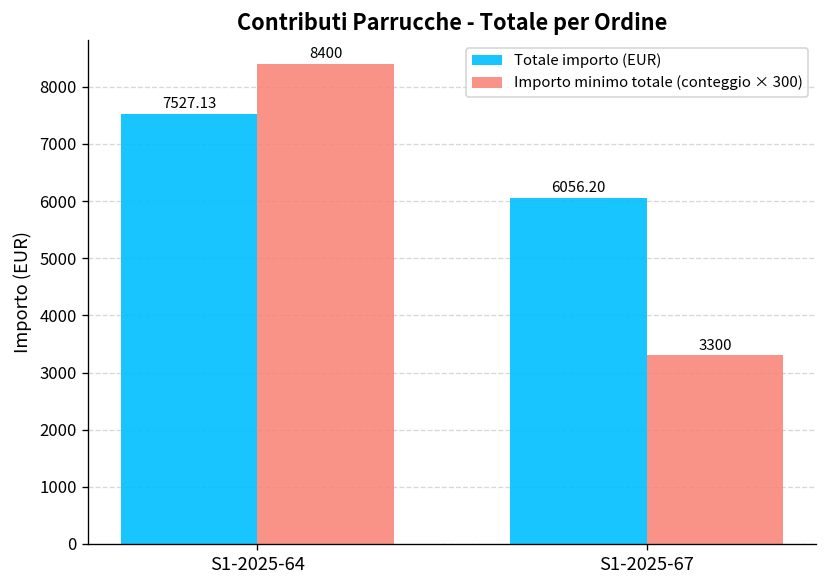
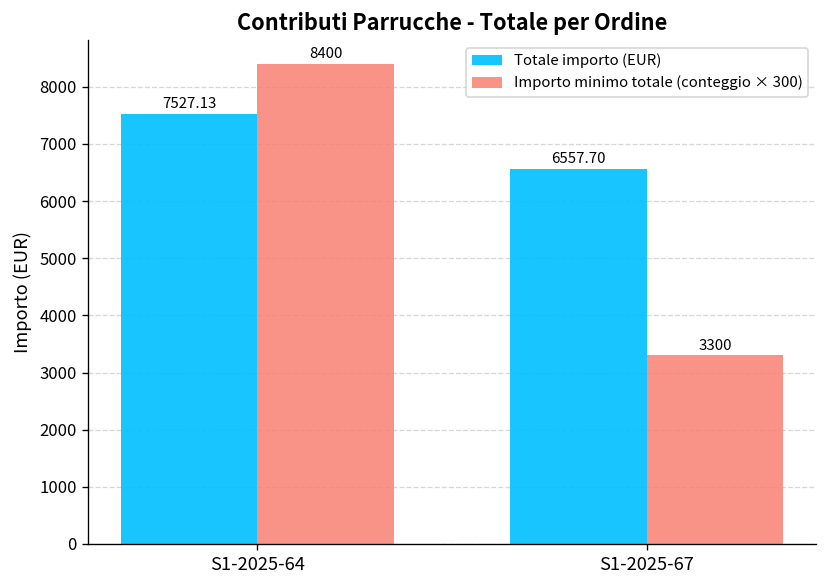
  {
    "Totale importo (EUR)": {
      "S1-2025-64": 7527.13,
-     "S1-2025-67": 6056.20
+     "S1-2025-67": 6557.70
    },
    "Importo minimo totale (conteggio × 300)": {
      "S1-2025-64": 8400,
      "S1-2025-67": 3300
    }
  }
